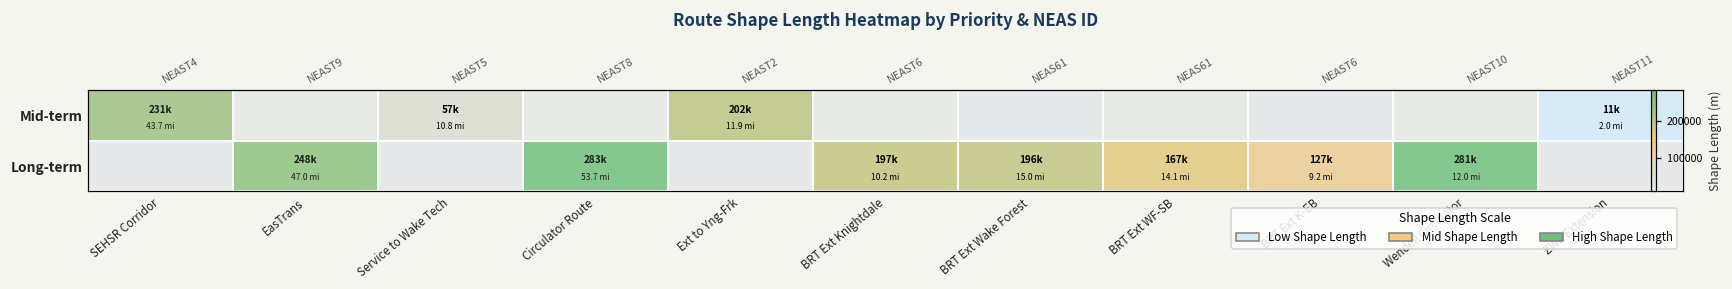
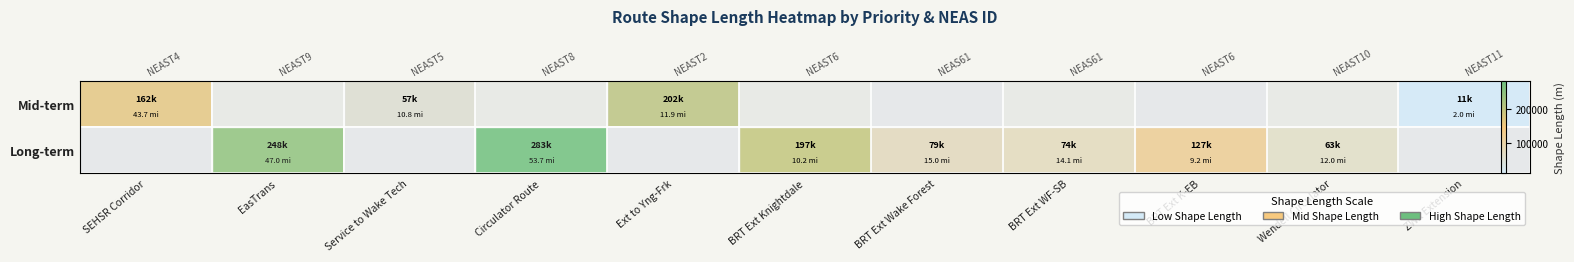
  {
    "Mid-term": {
-     "SEHSR Corridor": "231k"
+     "SEHSR Corridor": "162k"
    },
    "Long-term": {
-     "BRT Ext Wake Forest": "196k",
-     "BRT Ext WF-SB": "167k",
-     "Wendell Circulator": "281k"
+     "BRT Ext Wake Forest": "79k",
+     "BRT Ext WF-SB": "74k",
+     "Wendell Circulator": "63k"
    }
  }
